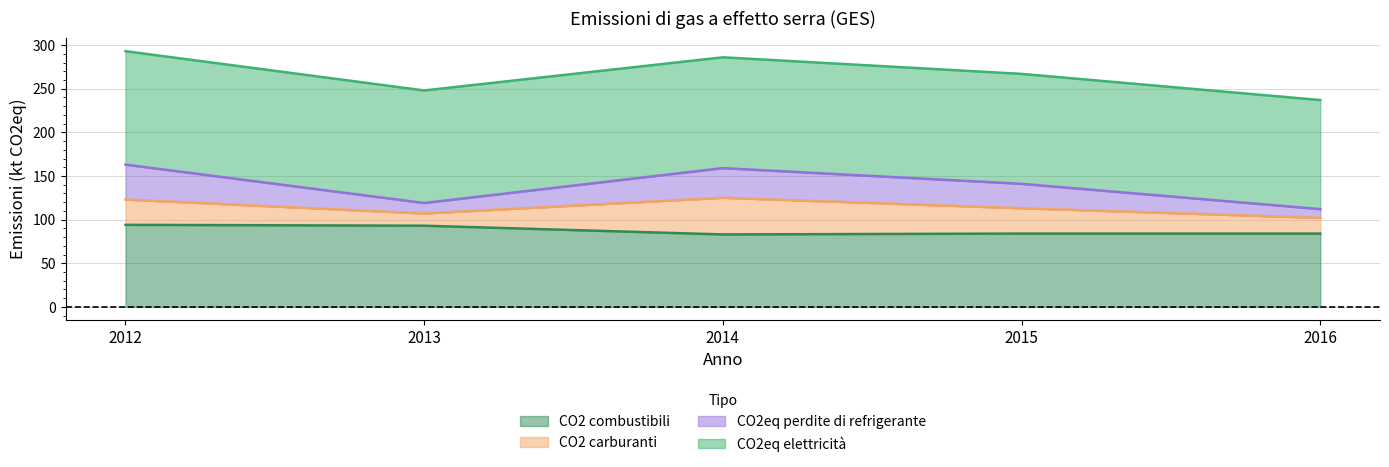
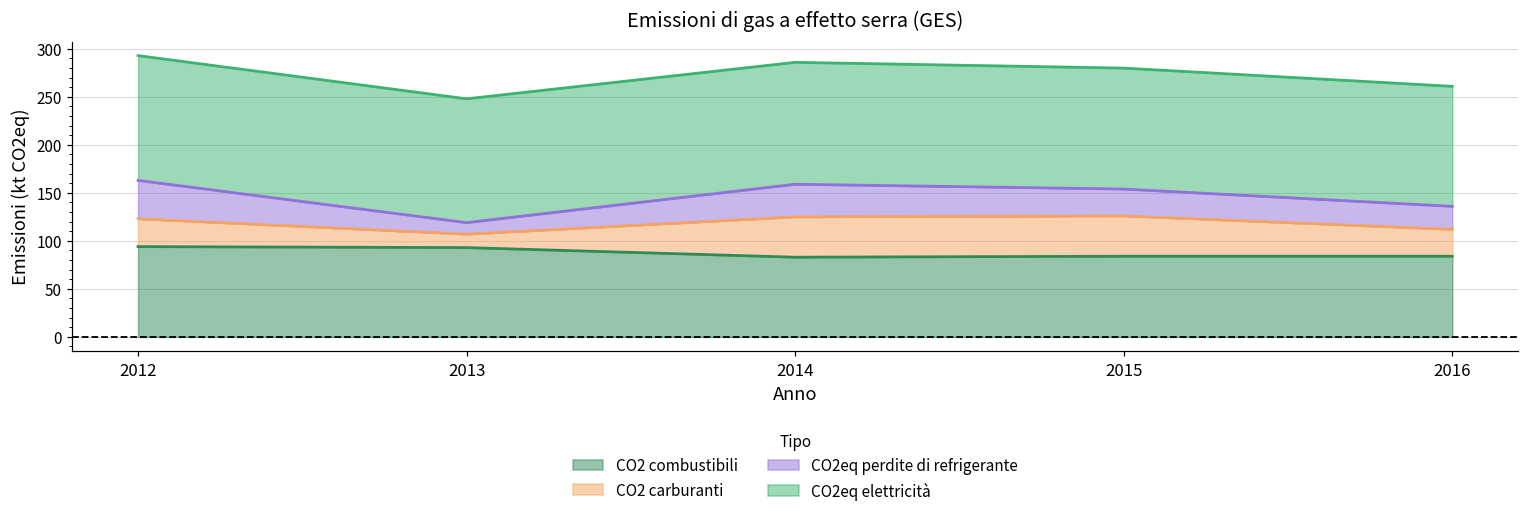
  {
    "CO2 carburanti": {
      "2012": 30,
      "2013": 10,
      "2014": 40,
-     "2015": 30,
-     "2016": 20
+     "2015": 40,
+     "2016": 30
    },
    "CO2eq perdite di refrigerante": {
      "2012": 40,
      "2013": 10,
      "2014": 30,
      "2015": 30,
-     "2016": 10
+     "2016": 20
    }
  }
